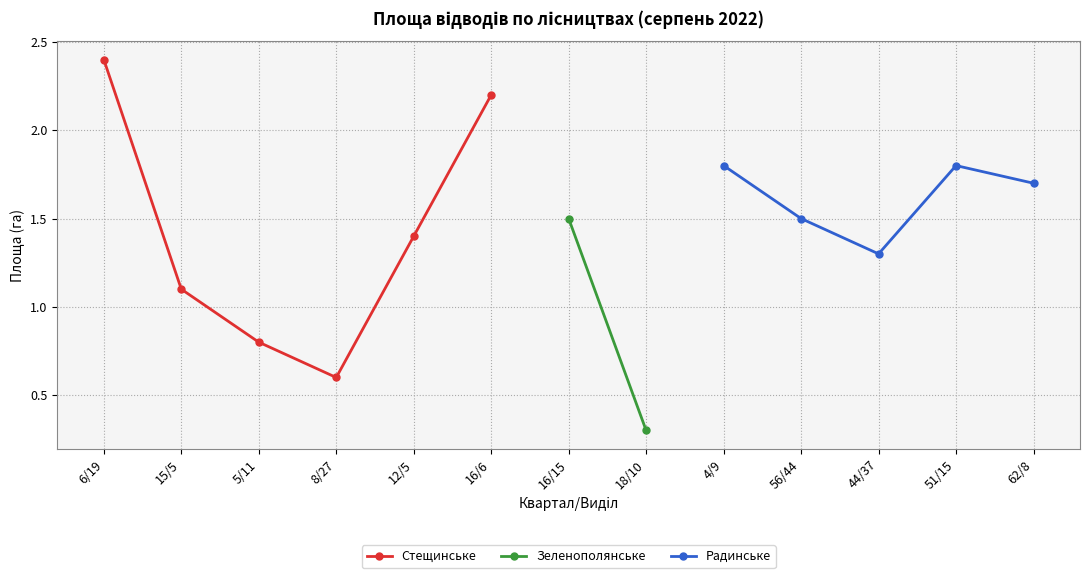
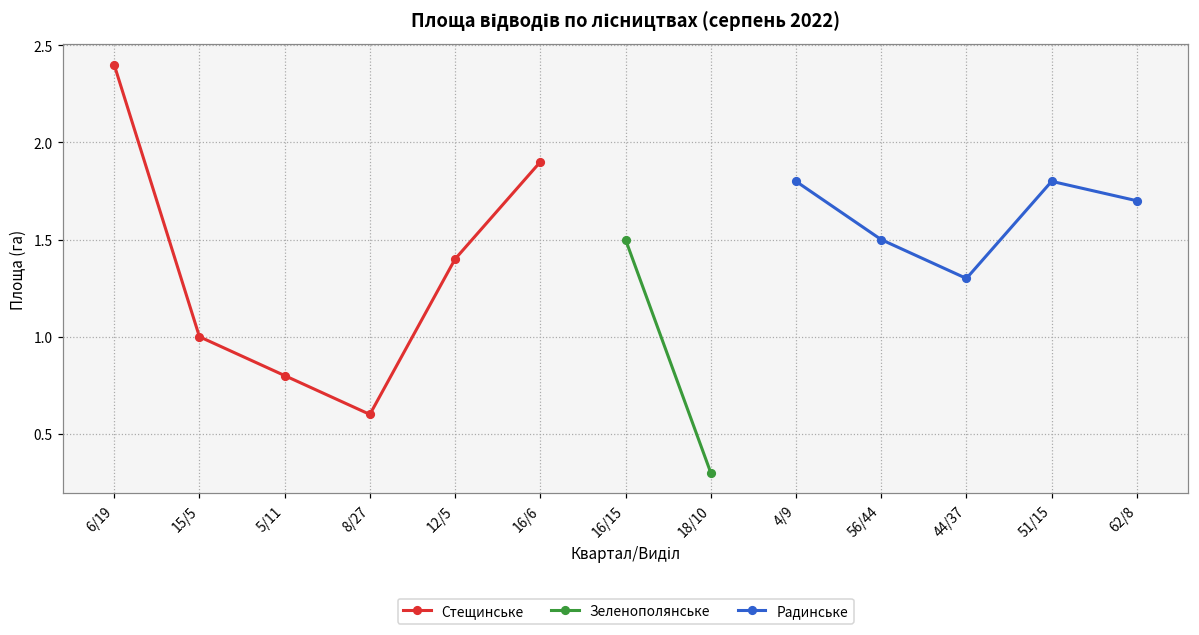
  {
    "Стещинське": {
      "6/19": 2.4,
-     "15/5": 1.1,
+     "15/5": 1.0,
      "5/11": 0.8,
      "8/27": 0.6,
      "12/5": 1.4,
-     "16/6": 2.2
+     "16/6": 1.9
    },
    "Зеленополянське": {
      "16/15": 1.5,
      "18/10": 0.3
    },
    "Радинське": {
      "4/9": 1.8,
      "56/44": 1.5,
      "44/37": 1.3,
      "51/15": 1.8,
      "62/8": 1.7
    }
  }
